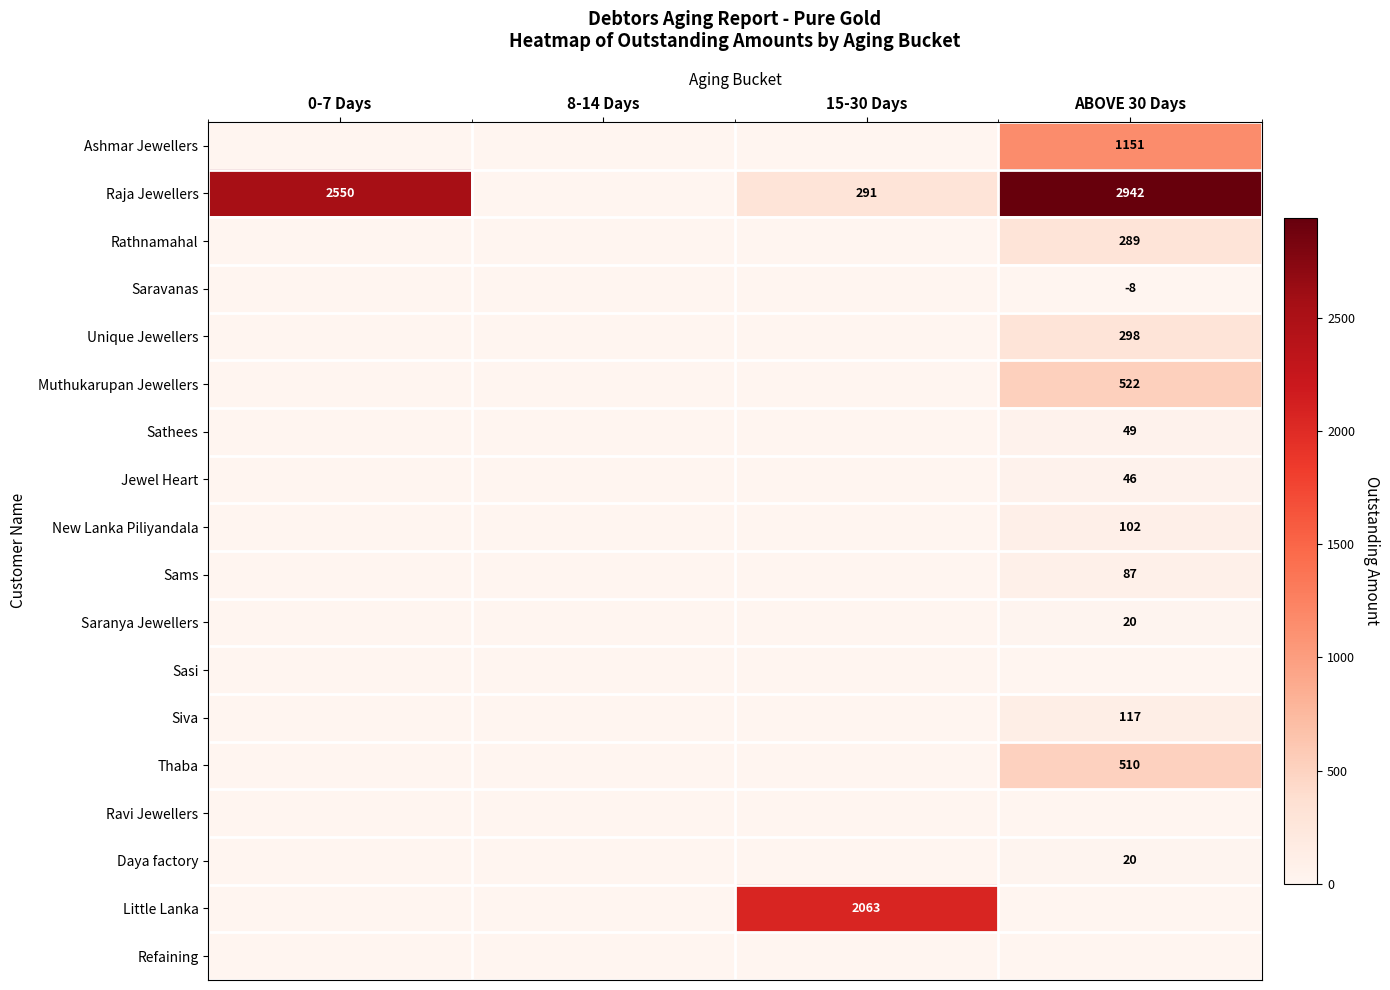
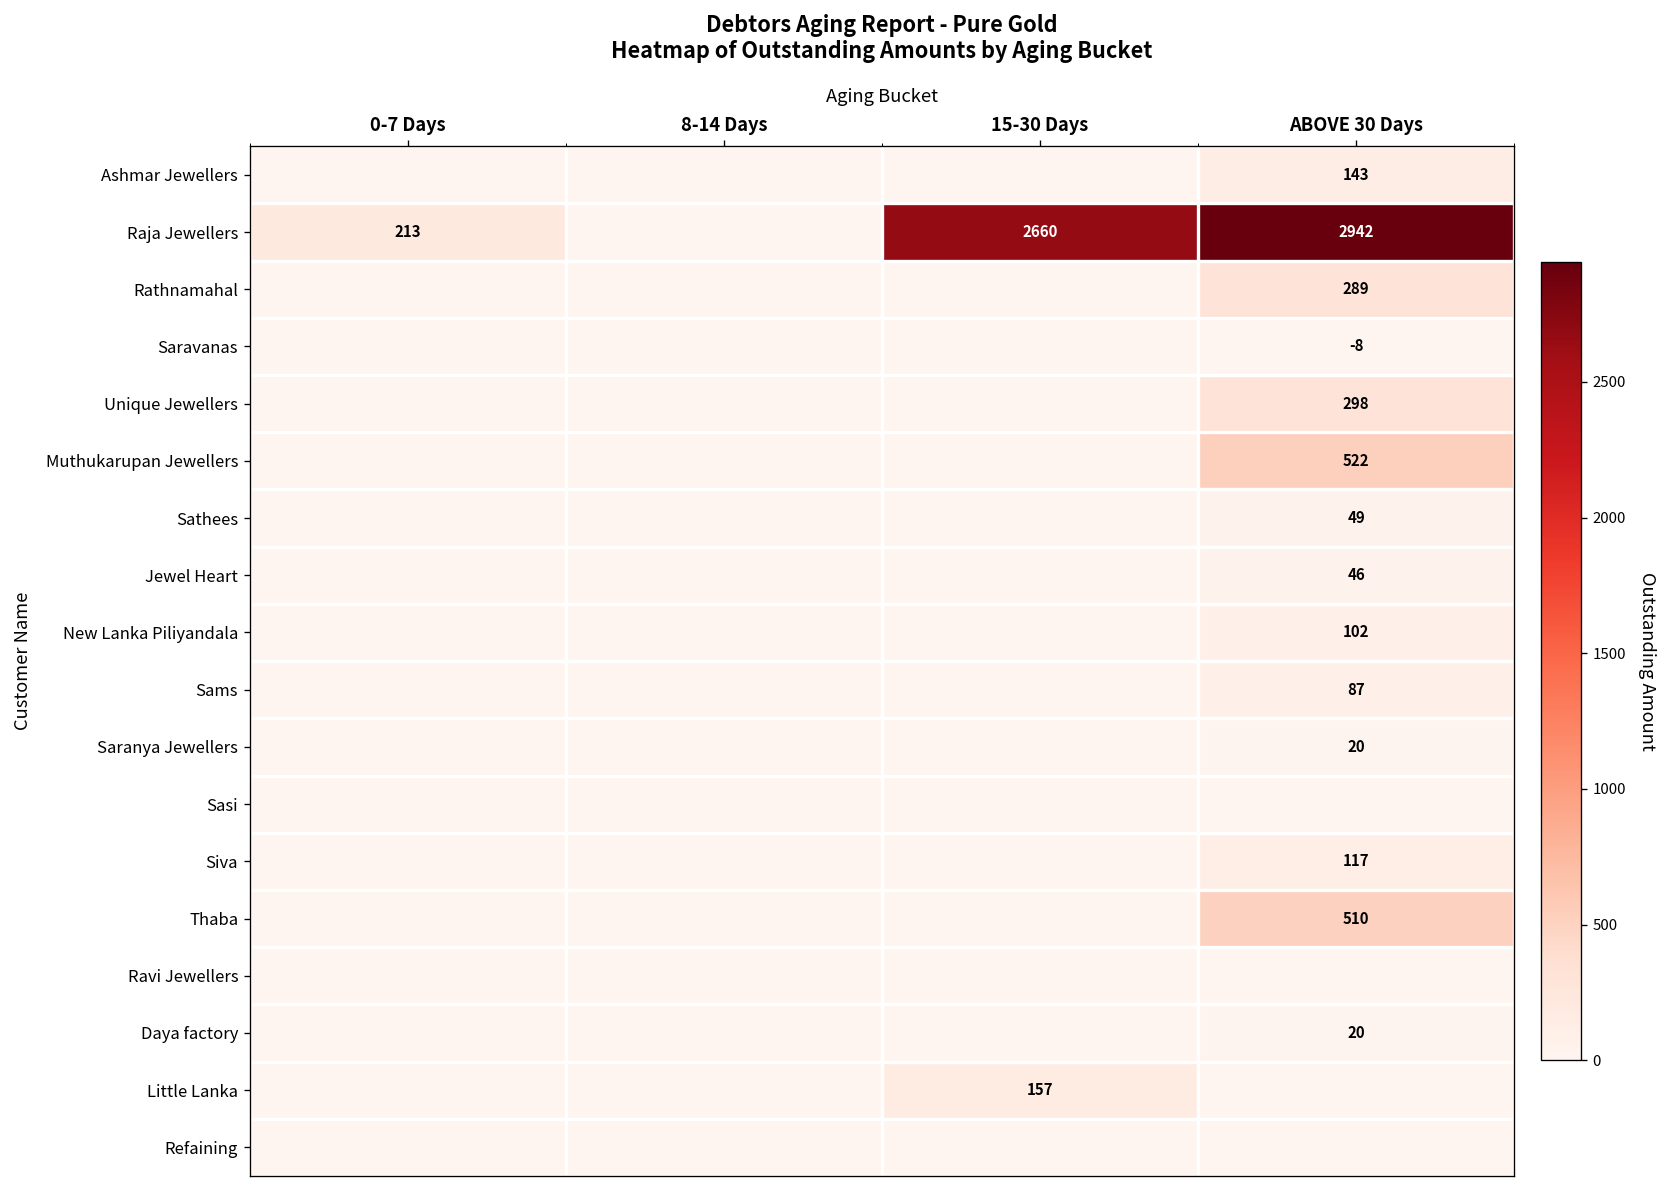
  {
    "Ashmar Jewellers": {
-     "ABOVE 30 Days": 1151
+     "ABOVE 30 Days": 143
    },
    "Raja Jewellers": {
-     "0-7 Days": 2550,
-     "15-30 Days": 291,
+     "0-7 Days": 213,
+     "15-30 Days": 2660,
      "ABOVE 30 Days": 2942
    },
    "Rathnamahal": {
      "ABOVE 30 Days": 289
    },
    "Saravanas": {
      "ABOVE 30 Days": -8
    },
    "Unique Jewellers": {
      "ABOVE 30 Days": 298
    },
    "Muthukarupan Jewellers": {
      "ABOVE 30 Days": 522
    },
    "Sathees": {
      "ABOVE 30 Days": 49
    },
    "Jewel Heart": {
      "ABOVE 30 Days": 46
    },
    "New Lanka Piliyandala": {
      "ABOVE 30 Days": 102
    },
    "Sams": {
      "ABOVE 30 Days": 87
    },
    "Saranya Jewellers": {
      "ABOVE 30 Days": 20
    },
    "Siva": {
      "ABOVE 30 Days": 117
    },
    "Thaba": {
      "ABOVE 30 Days": 510
    },
    "Daya factory": {
      "ABOVE 30 Days": 20
    },
    "Little Lanka": {
-     "15-30 Days": 2063
+     "15-30 Days": 157
    }
  }
